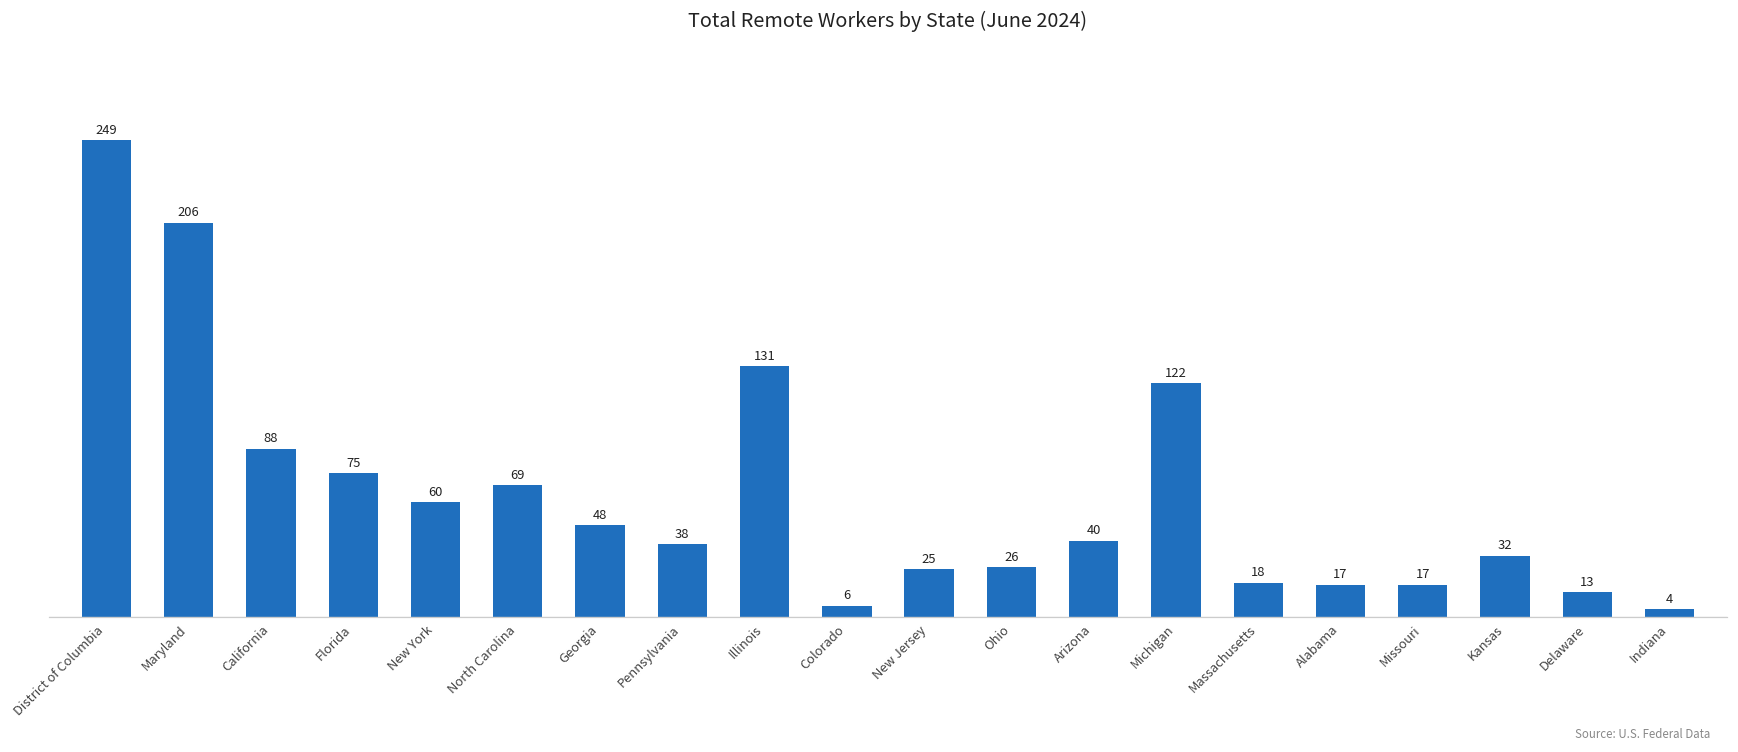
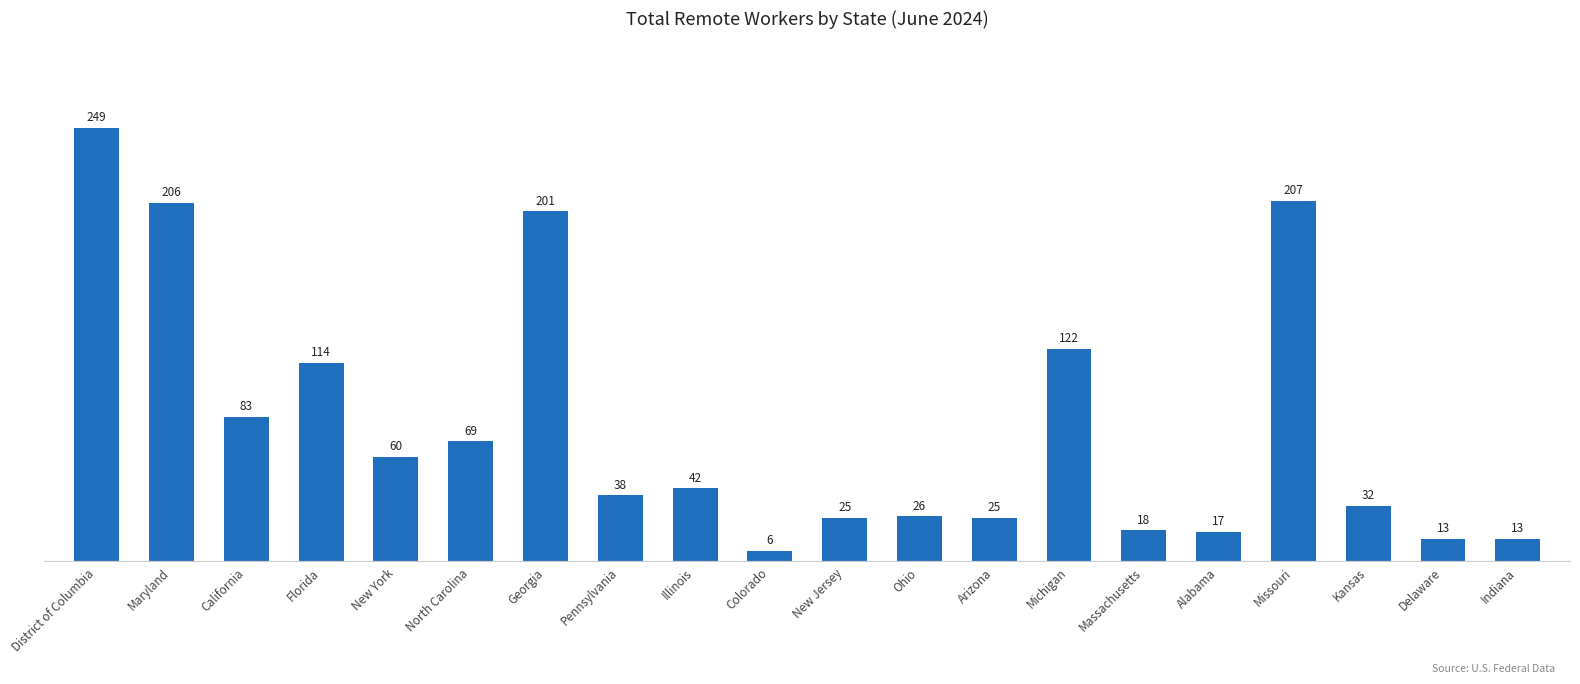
  {
    "District of Columbia": 249,
    "Maryland": 206,
-   "California": 88,
-   "Florida": 75,
+   "California": 83,
+   "Florida": 114,
    "New York": 60,
    "North Carolina": 69,
-   "Georgia": 48,
+   "Georgia": 201,
    "Pennsylvania": 38,
-   "Illinois": 131,
+   "Illinois": 42,
    "Colorado": 6,
    "New Jersey": 25,
    "Ohio": 26,
-   "Arizona": 40,
+   "Arizona": 25,
    "Michigan": 122,
    "Massachusetts": 18,
    "Alabama": 17,
-   "Missouri": 17,
+   "Missouri": 207,
    "Kansas": 32,
    "Delaware": 13,
-   "Indiana": 4
+   "Indiana": 13
  }
